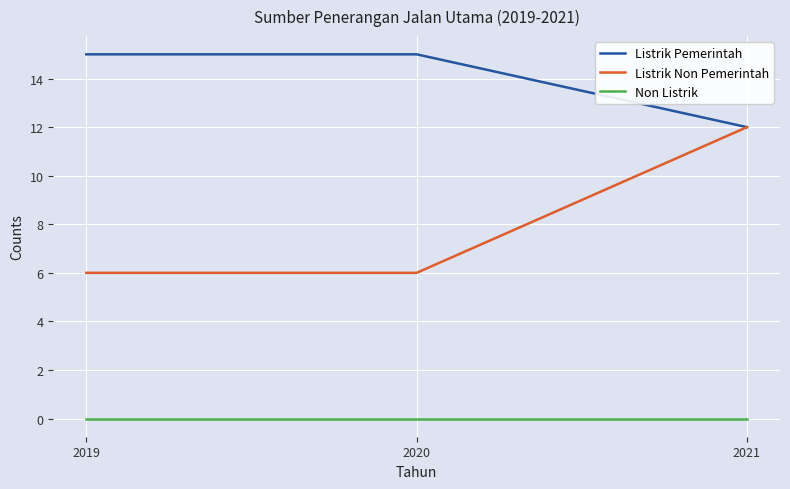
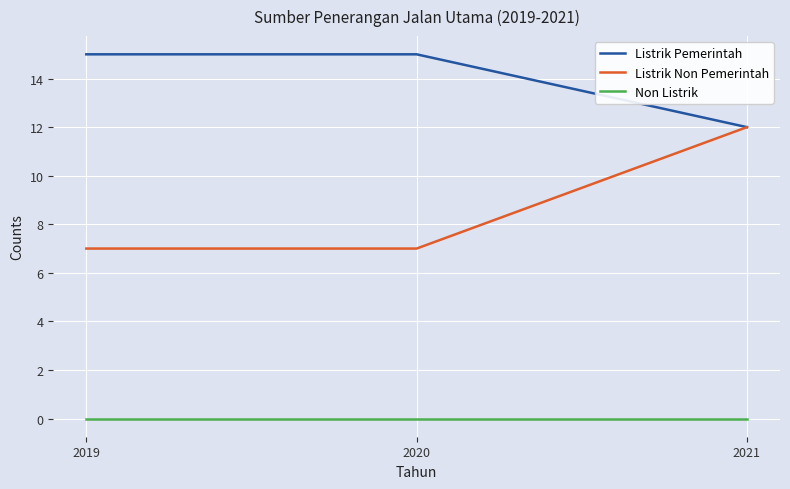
  {
    "Listrik Pemerintah": {
      "2019": 15,
      "2020": 15
    },
    "Listrik Non Pemerintah": {
-     "2019": 6,
-     "2020": 6
+     "2019": 7,
+     "2020": 7
    },
    "Non Listrik": {
      "2019": 0,
      "2020": 0,
      "2021": 0
    }
  }
